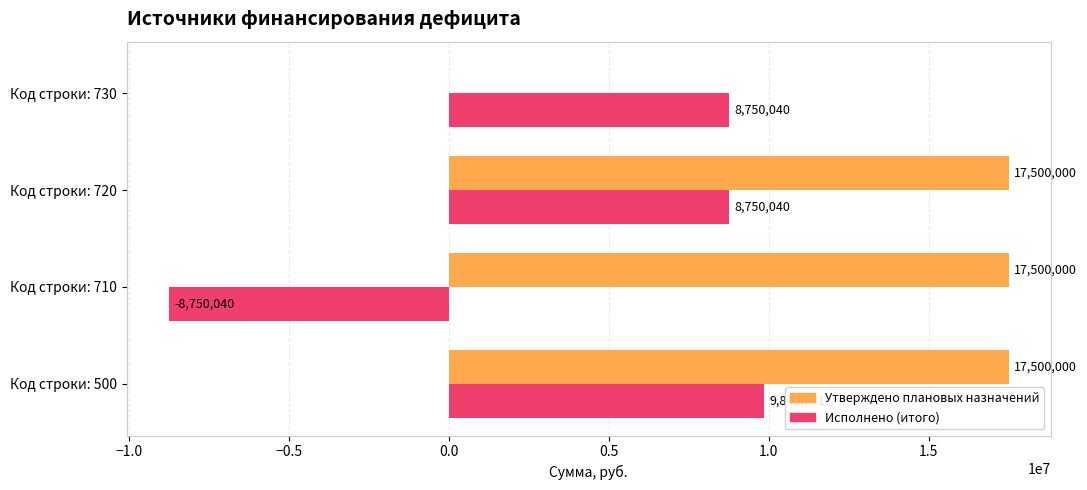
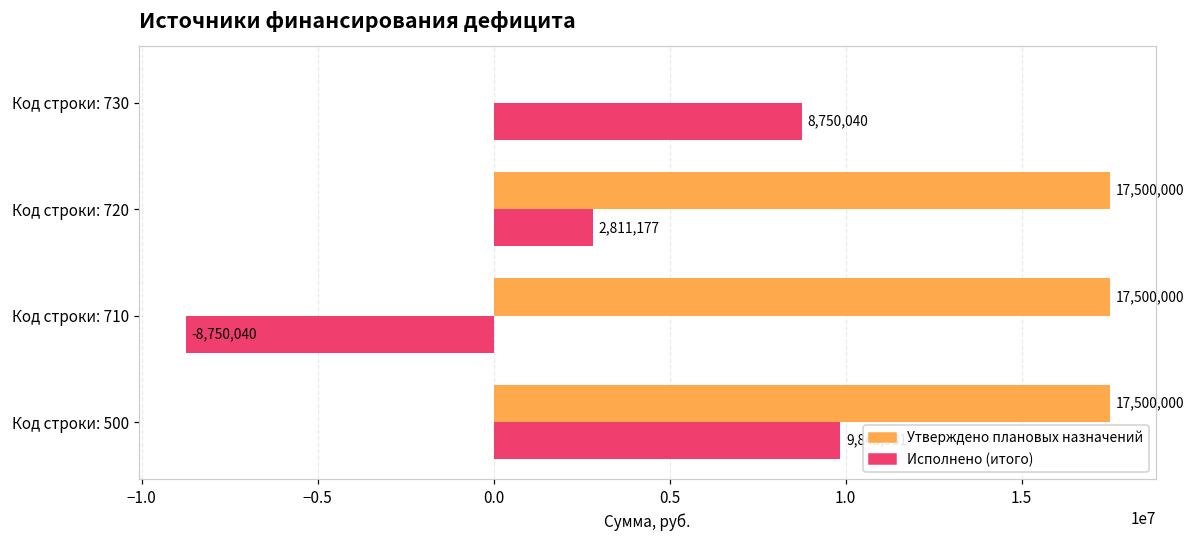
  {
    "Утверждено плановых назначений": {
      "Код строки: 720": "17,500,000",
      "Код строки: 710": "17,500,000",
      "Код строки: 500": "17,500,000"
    },
    "Исполнено (итого)": {
      "Код строки: 730": "8,750,040",
-     "Код строки: 720": "8,750,040",
+     "Код строки: 720": "2,811,177",
      "Код строки: 710": "-8,750,040"
    }
  }
